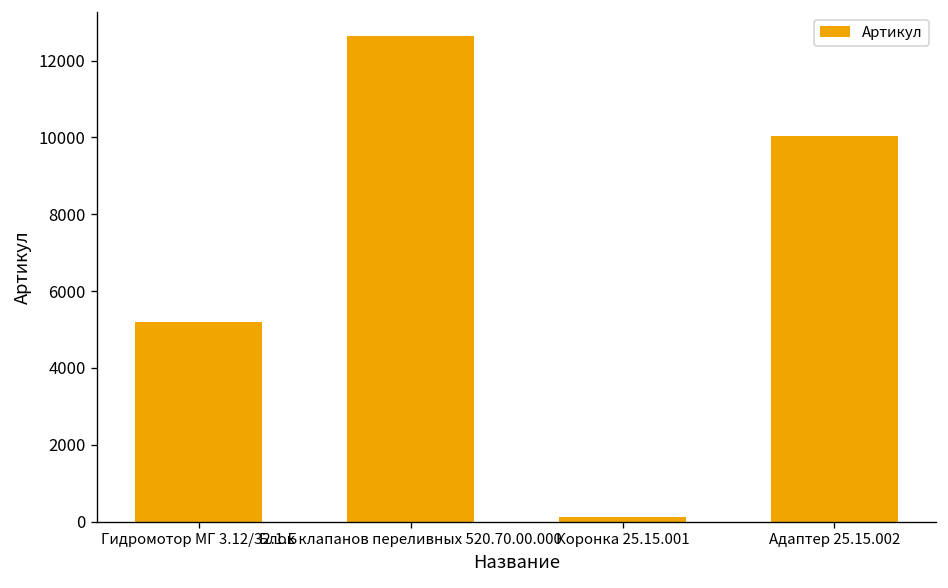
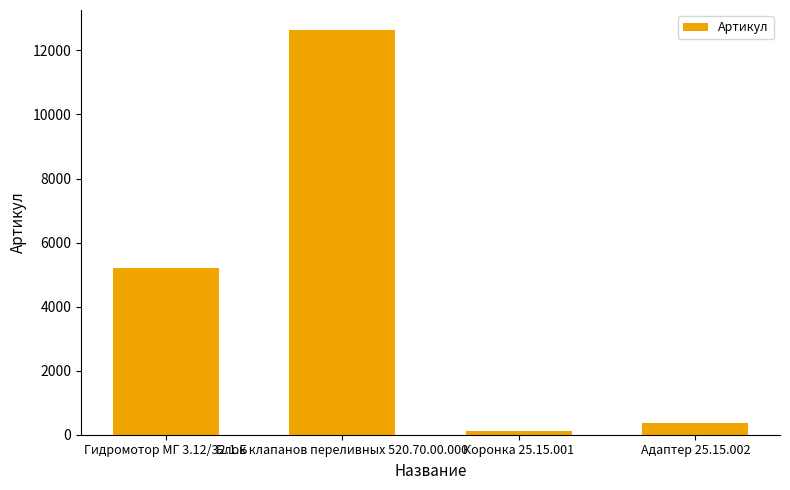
  {
    "Блок клапанов переливных 520.70.00.000": 12600,
    "Коронка 25.15.001": 100,
-   "Адаптер 25.15.002": 10000
+   "Адаптер 25.15.002": 400
  }
